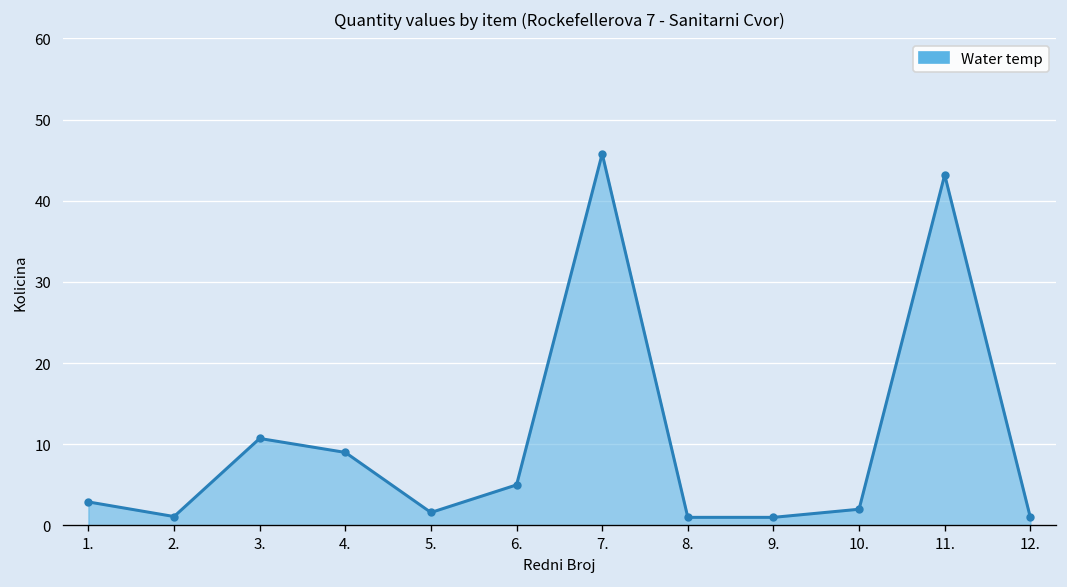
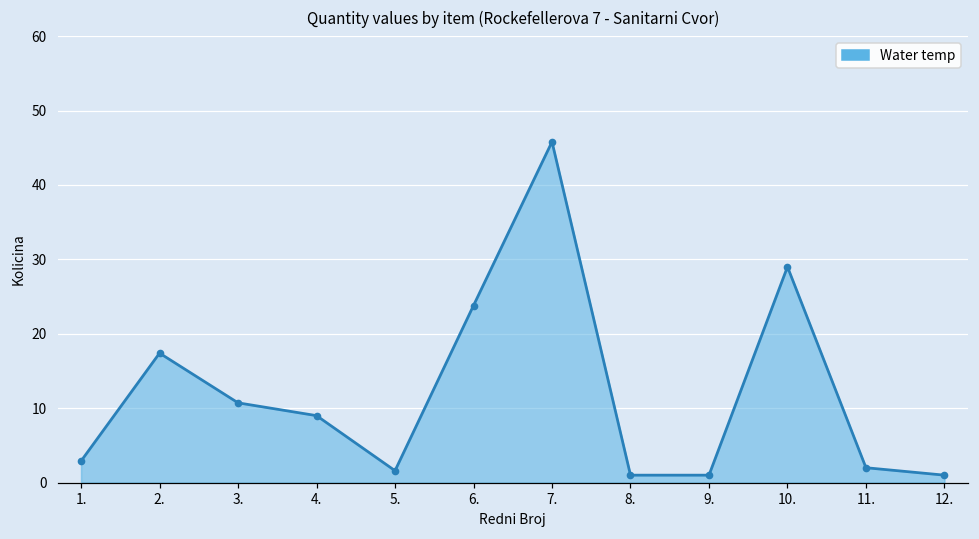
  {
    "1.": 3,
-   "2.": 1,
+   "2.": 17,
    "3.": 11,
    "4.": 9,
    "5.": 2,
-   "6.": 5,
+   "6.": 24,
    "7.": 46,
    "8.": 1,
    "9.": 1,
-   "10.": 2,
-   "11.": 43,
+   "10.": 29,
+   "11.": 2,
    "12.": 1
  }
